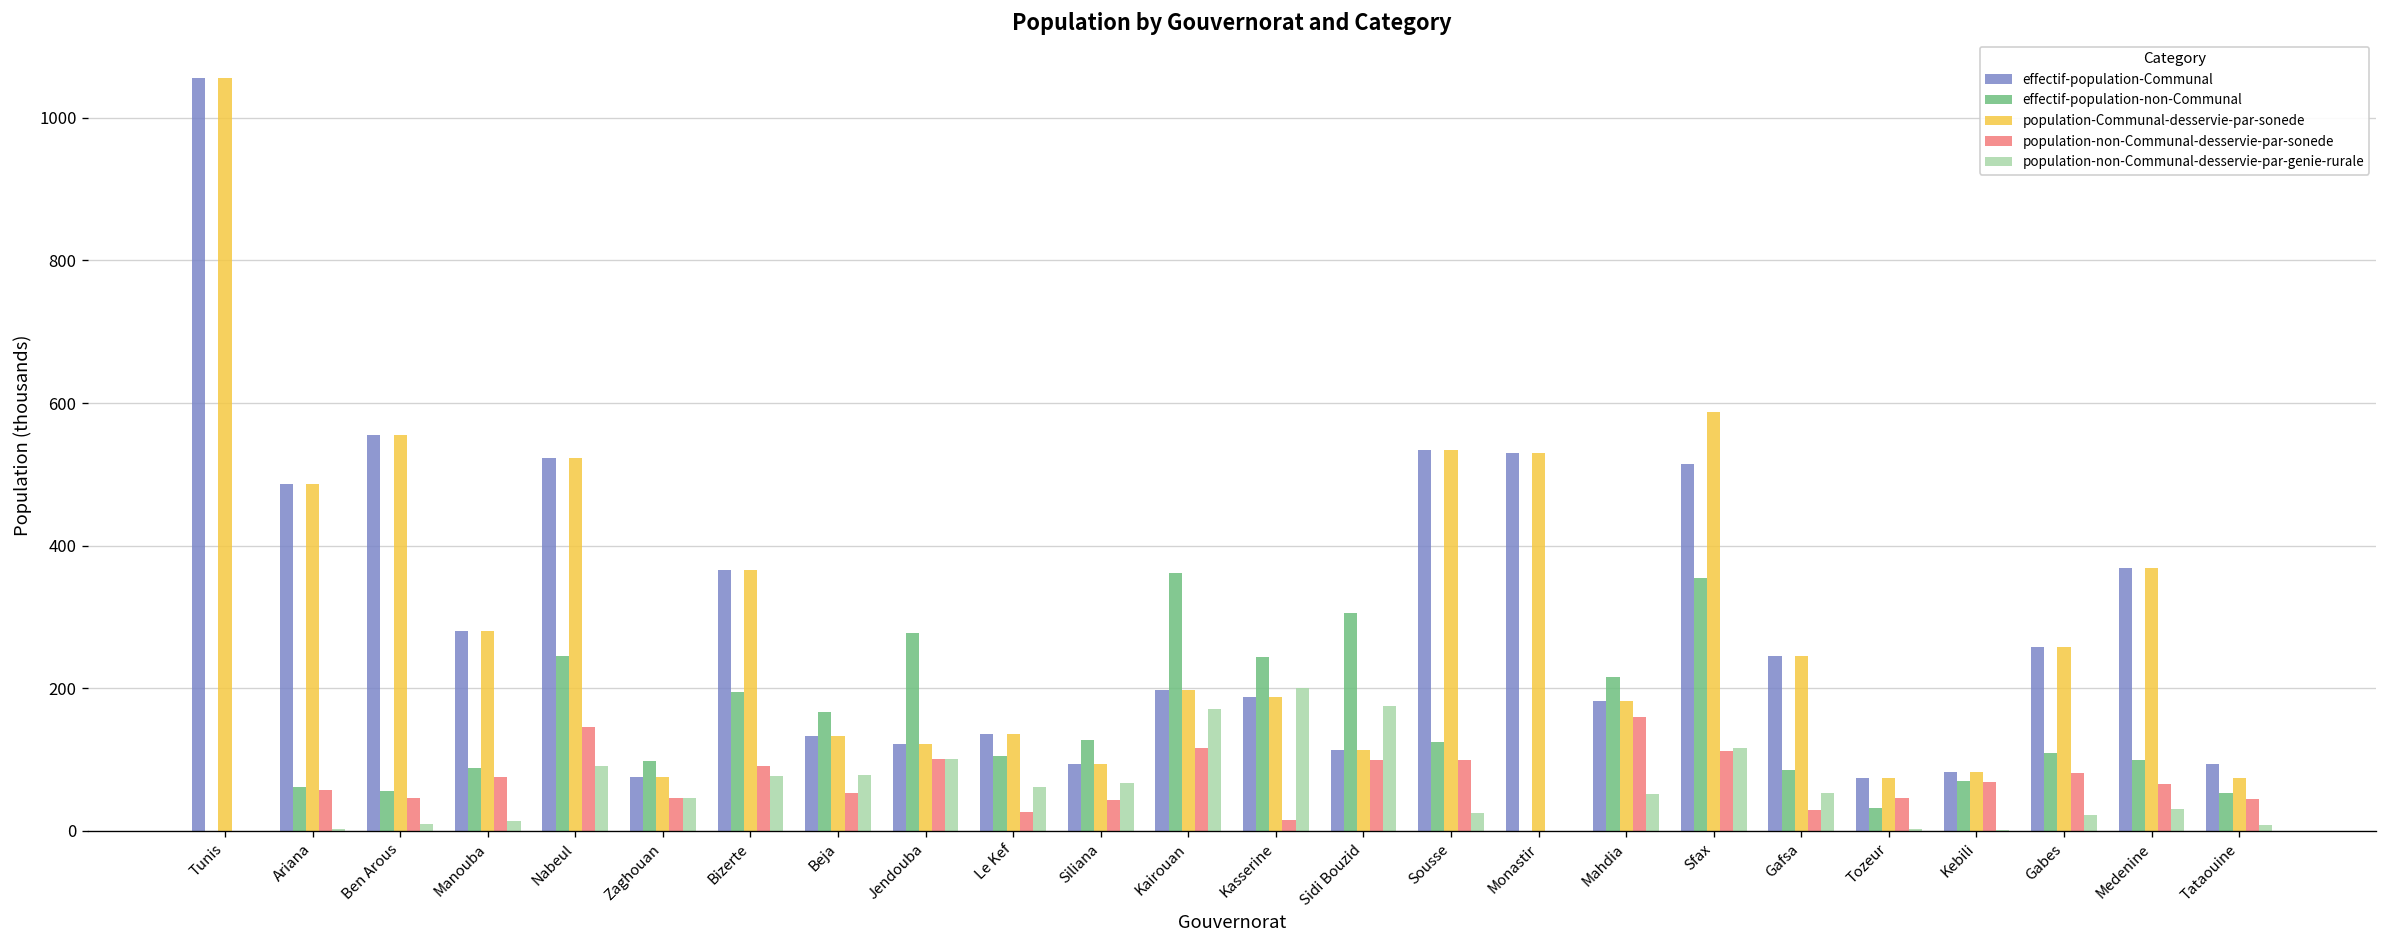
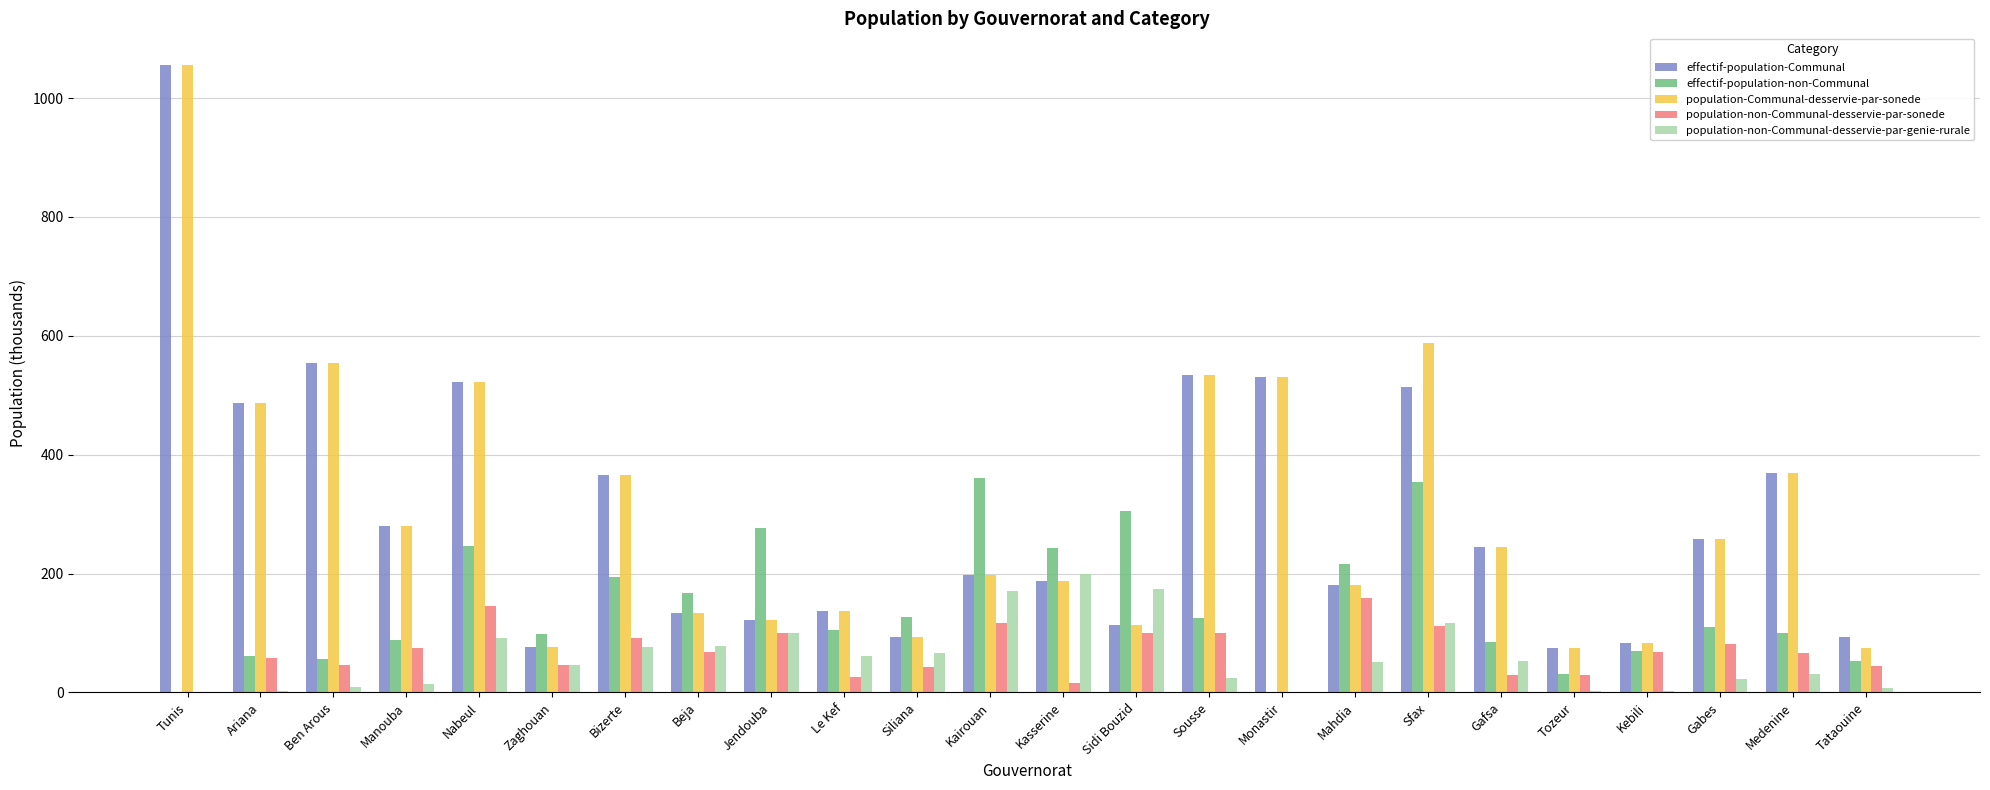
  {
    "effectif-population-Communal": {
      "Tunis": 1060,
      "Ariana": 490,
      "Ben Arous": 550,
      "Manouba": 280,
      "Nabeul": 520,
      "Zaghouan": 80,
      "Bizerte": 370,
      "Beja": 130,
      "Jendouba": 120,
      "Le Kef": 140,
      "Siliana": 90,
      "Kairouan": 200,
      "Kasserine": 190,
      "Sidi Bouzid": 110,
      "Sousse": 530,
      "Monastir": 530,
      "Mahdia": 180,
      "Sfax": 510,
      "Gafsa": 240,
      "Tozeur": 70,
      "Kebili": 80,
      "Gabes": 260,
      "Medenine": 370,
      "Tataouine": 90
    },
    "effectif-population-non-Communal": {
      "Tunis": 0,
      "Ariana": 60,
      "Ben Arous": 60,
      "Manouba": 90,
      "Nabeul": 250,
      "Zaghouan": 100,
      "Bizerte": 190,
      "Beja": 170,
      "Jendouba": 280,
      "Le Kef": 110,
      "Siliana": 130,
      "Kairouan": 360,
      "Kasserine": 240,
      "Sidi Bouzid": 310,
      "Sousse": 120,
      "Monastir": 0,
      "Mahdia": 220,
      "Sfax": 350,
      "Gafsa": 90,
      "Tozeur": 30,
      "Kebili": 70,
      "Gabes": 110,
      "Medenine": 100,
      "Tataouine": 50
    },
    "population-Communal-desservie-par-sonede": {
      "Tunis": 1060,
      "Ariana": 490,
      "Ben Arous": 550,
      "Manouba": 280,
      "Nabeul": 520,
      "Zaghouan": 80,
      "Bizerte": 370,
      "Beja": 130,
      "Jendouba": 120,
      "Le Kef": 140,
      "Siliana": 90,
      "Kairouan": 200,
      "Kasserine": 190,
      "Sidi Bouzid": 110,
      "Sousse": 530,
      "Monastir": 530,
      "Mahdia": 180,
      "Sfax": 590,
      "Gafsa": 240,
      "Tozeur": 70,
      "Kebili": 80,
      "Gabes": 260,
      "Medenine": 370,
      "Tataouine": 70
    },
    "population-non-Communal-desservie-par-sonede": {
      "Tunis": 0,
      "Ariana": 60,
      "Ben Arous": 50,
      "Manouba": 80,
      "Nabeul": 150,
      "Zaghouan": 50,
      "Bizerte": 90,
-     "Beja": 50,
+     "Beja": 70,
      "Jendouba": 100,
      "Le Kef": 30,
      "Siliana": 40,
      "Kairouan": 120,
      "Kasserine": 20,
      "Sidi Bouzid": 100,
      "Sousse": 100,
      "Monastir": 0,
      "Mahdia": 160,
      "Sfax": 110,
      "Gafsa": 30,
-     "Tozeur": 50,
+     "Tozeur": 30,
      "Kebili": 70,
      "Gabes": 80,
      "Medenine": 70,
      "Tataouine": 40
    },
    "population-non-Communal-desservie-par-genie-rurale": {
      "Tunis": 0,
      "Ben Arous": 10,
      "Manouba": 10,
      "Nabeul": 90,
      "Zaghouan": 50,
      "Bizerte": 80,
      "Beja": 80,
      "Jendouba": 100,
      "Le Kef": 60,
      "Siliana": 70,
      "Kairouan": 170,
      "Kasserine": 200,
      "Sidi Bouzid": 170,
      "Sousse": 20,
      "Monastir": 0,
      "Mahdia": 50,
      "Sfax": 120,
      "Gafsa": 50,
      "Gabes": 20,
      "Medenine": 30,
      "Tataouine": 10
    }
  }
